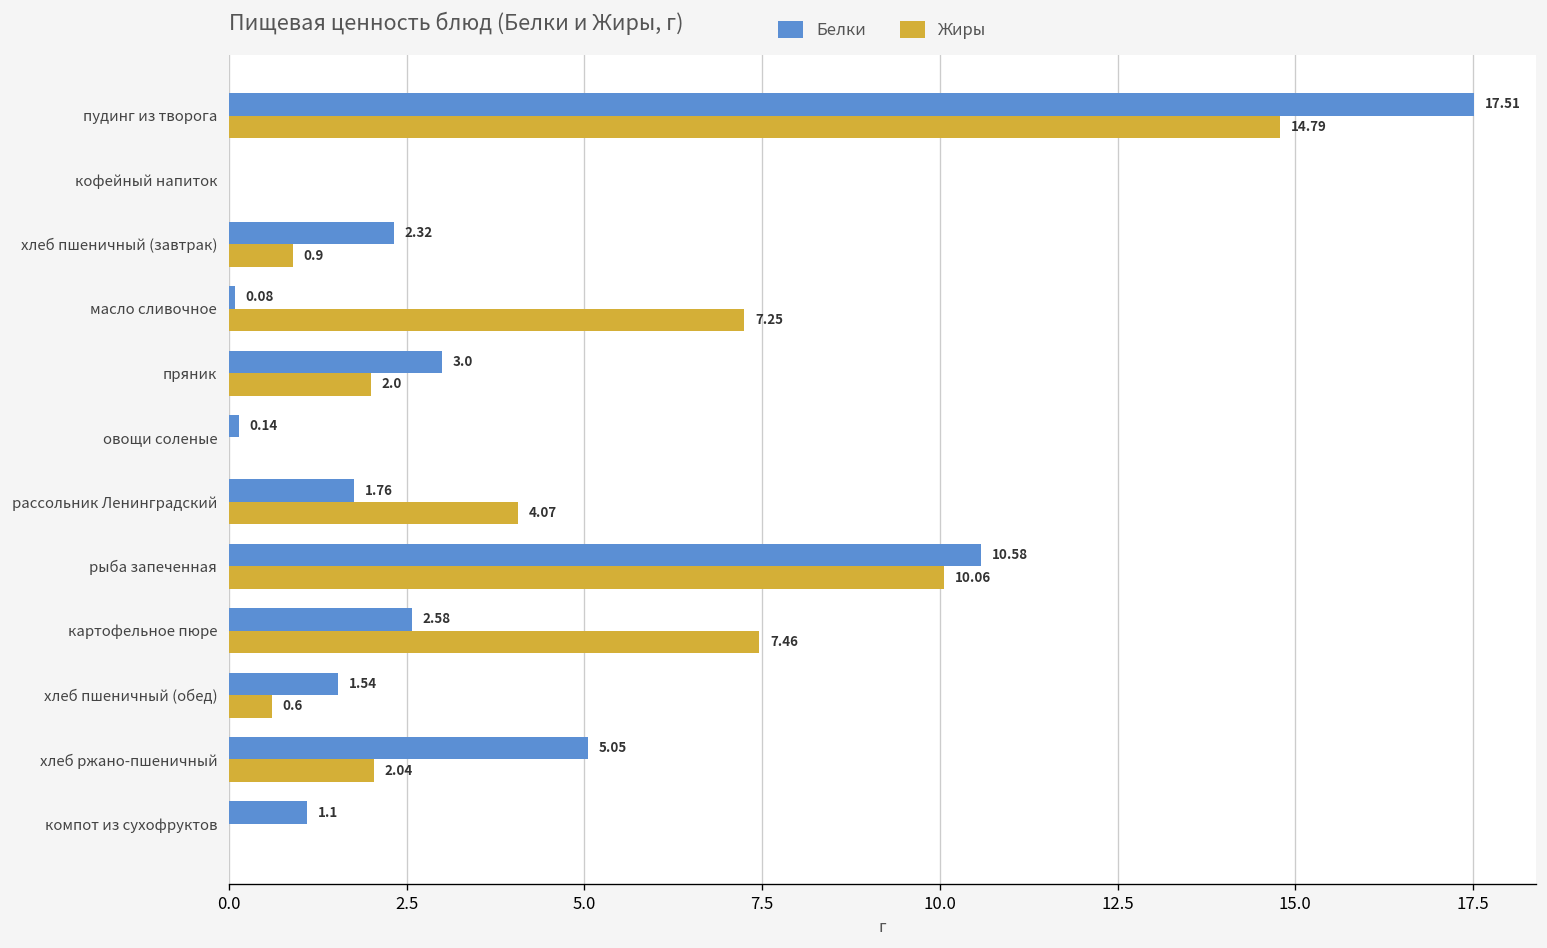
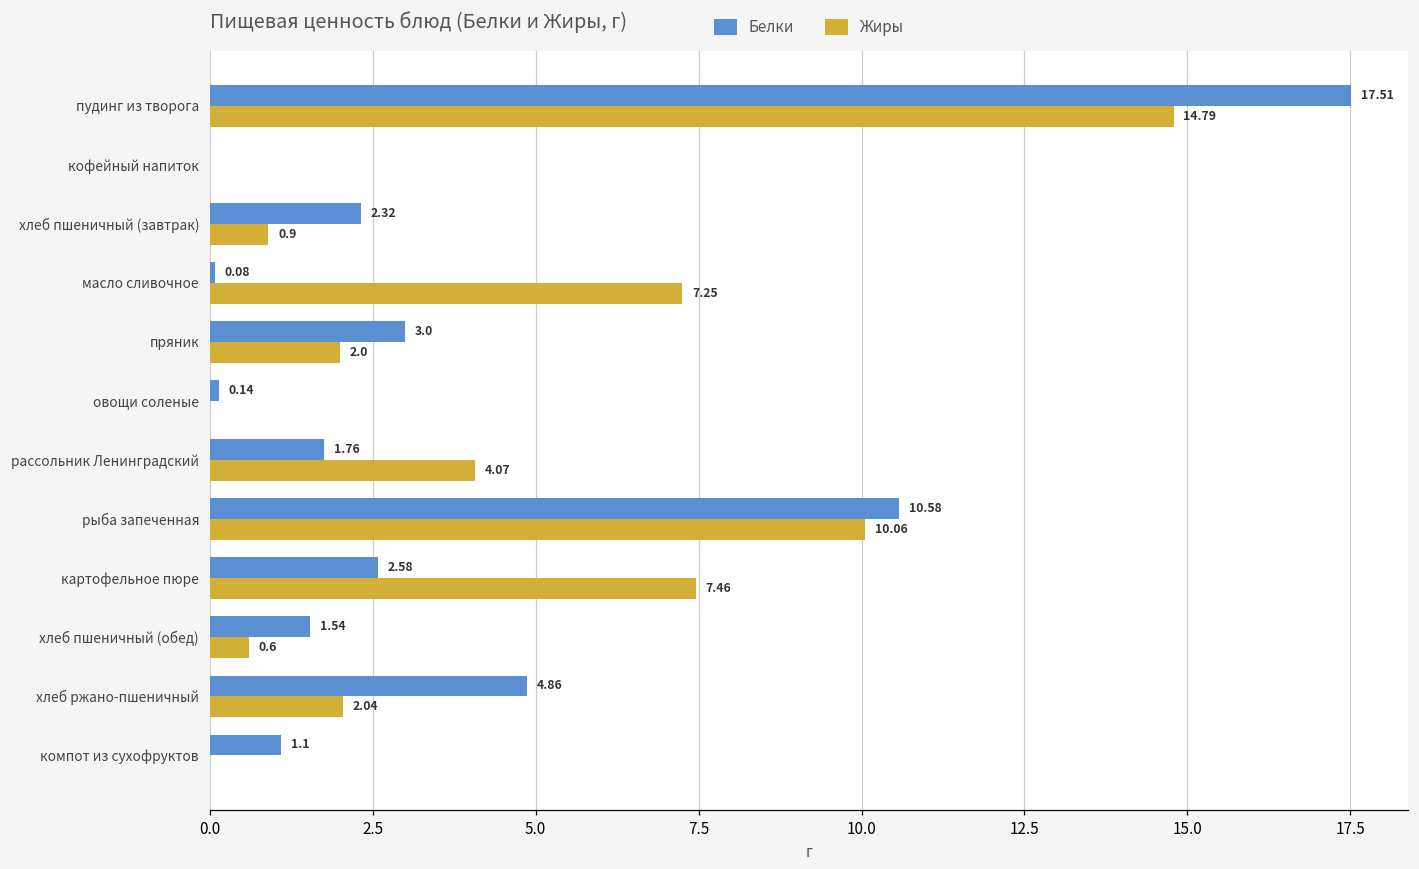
  {
    "Белки": {
      "пудинг из творога": 17.51,
      "хлеб пшеничный (завтрак)": 2.32,
      "масло сливочное": 0.08,
      "пряник": 3.0,
      "овощи соленые": 0.14,
      "рассольник Ленинградский": 1.76,
      "рыба запеченная": 10.58,
      "картофельное пюре": 2.58,
      "хлеб пшеничный (обед)": 1.54,
-     "хлеб ржано-пшеничный": 5.05,
+     "хлеб ржано-пшеничный": 4.86,
      "компот из сухофруктов": 1.1
    },
    "Жиры": {
      "пудинг из творога": 14.79,
      "хлеб пшеничный (завтрак)": 0.9,
      "масло сливочное": 7.25,
      "пряник": 2.0,
      "рассольник Ленинградский": 4.07,
      "рыба запеченная": 10.06,
      "картофельное пюре": 7.46,
      "хлеб пшеничный (обед)": 0.6,
      "хлеб ржано-пшеничный": 2.04
    }
  }
